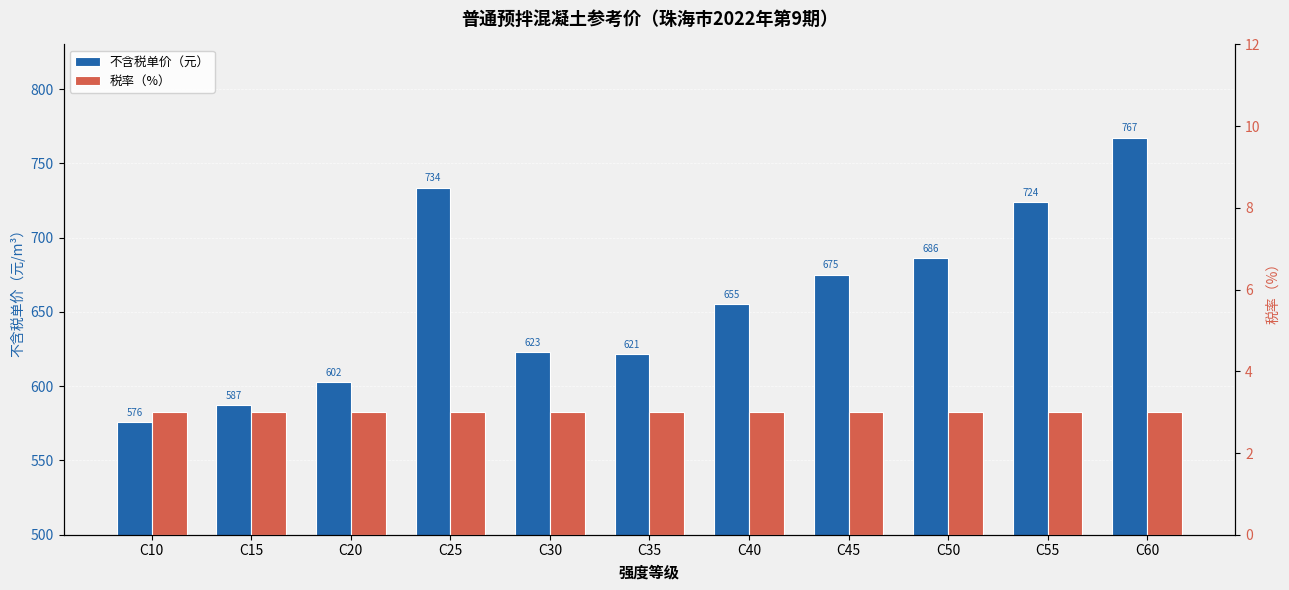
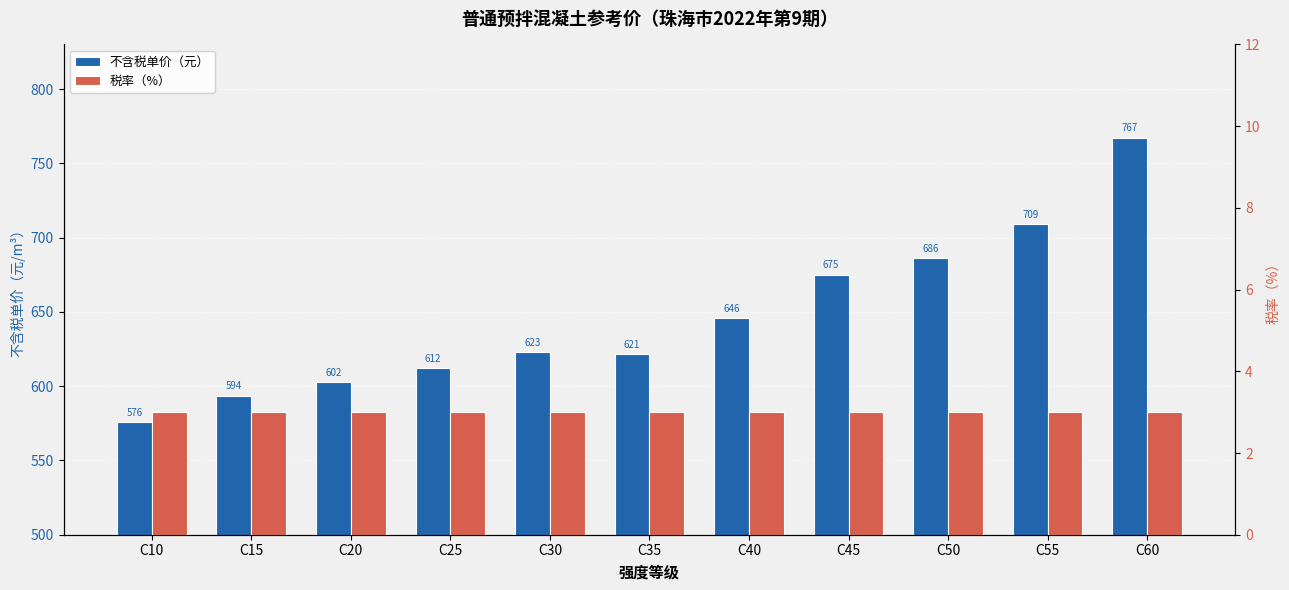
  {
    "不含税单价（元）": {
      "C10": 576,
-     "C15": 587,
+     "C15": 594,
      "C20": 602,
-     "C25": 734,
+     "C25": 612,
      "C30": 623,
      "C35": 621,
-     "C40": 655,
+     "C40": 646,
      "C45": 675,
      "C50": 686,
-     "C55": 724,
+     "C55": 709,
      "C60": 767
    }
  }
